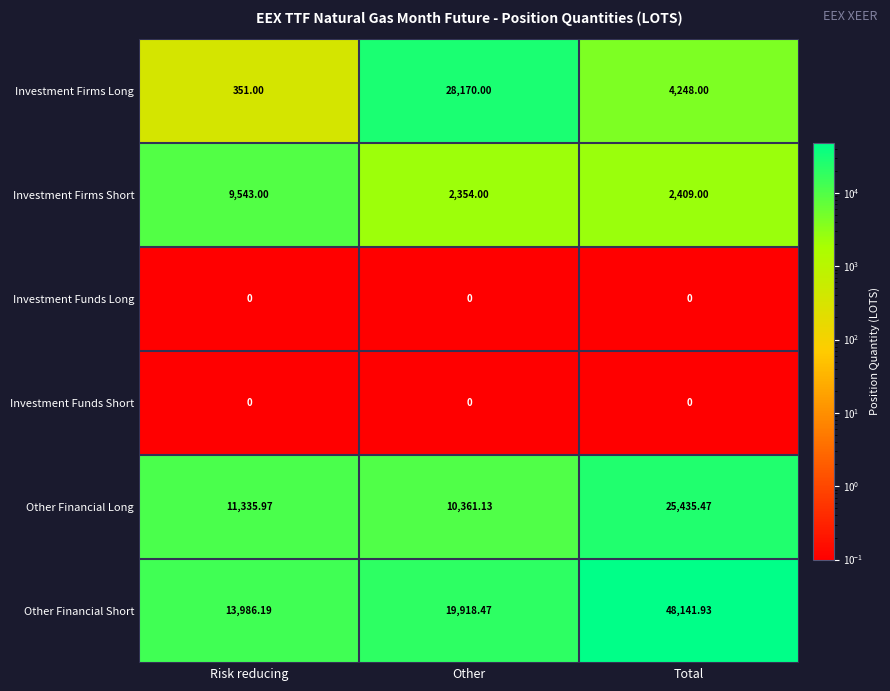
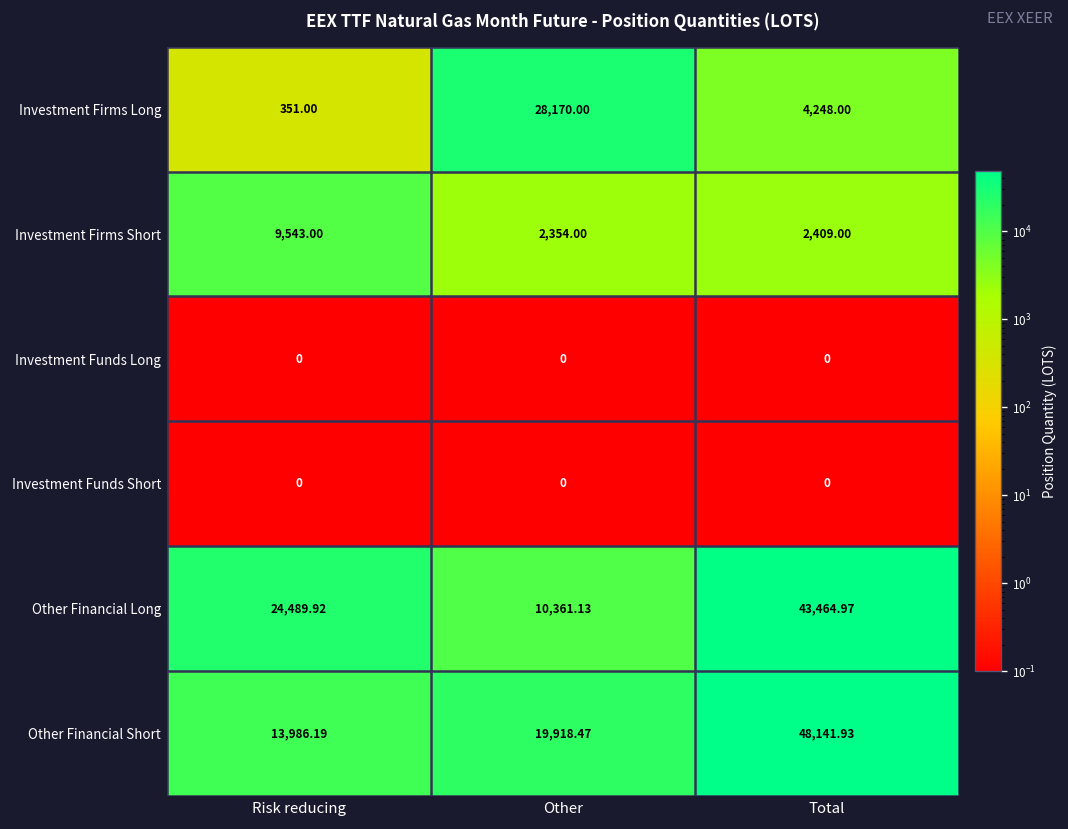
  {
    "Investment Firms Long": {
      "Risk reducing": "351.00",
      "Other": "28,170.00",
      "Total": "4,248.00"
    },
    "Investment Firms Short": {
      "Risk reducing": "9,543.00",
      "Other": "2,354.00",
      "Total": "2,409.00"
    },
    "Investment Funds Long": {
      "Risk reducing": "0",
      "Other": "0",
      "Total": "0"
    },
    "Investment Funds Short": {
      "Risk reducing": "0",
      "Other": "0",
      "Total": "0"
    },
    "Other Financial Long": {
-     "Risk reducing": "11,335.97",
+     "Risk reducing": "24,489.92",
      "Other": "10,361.13",
-     "Total": "25,435.47"
+     "Total": "43,464.97"
    },
    "Other Financial Short": {
      "Risk reducing": "13,986.19",
      "Other": "19,918.47",
      "Total": "48,141.93"
    }
  }
